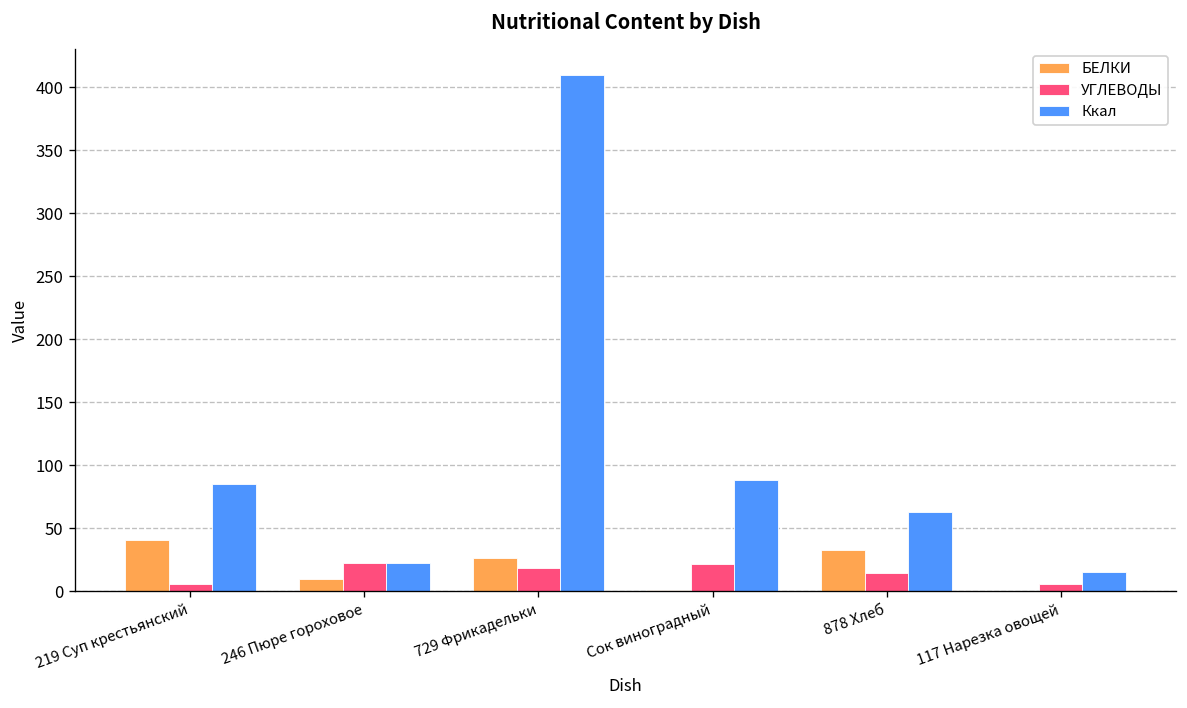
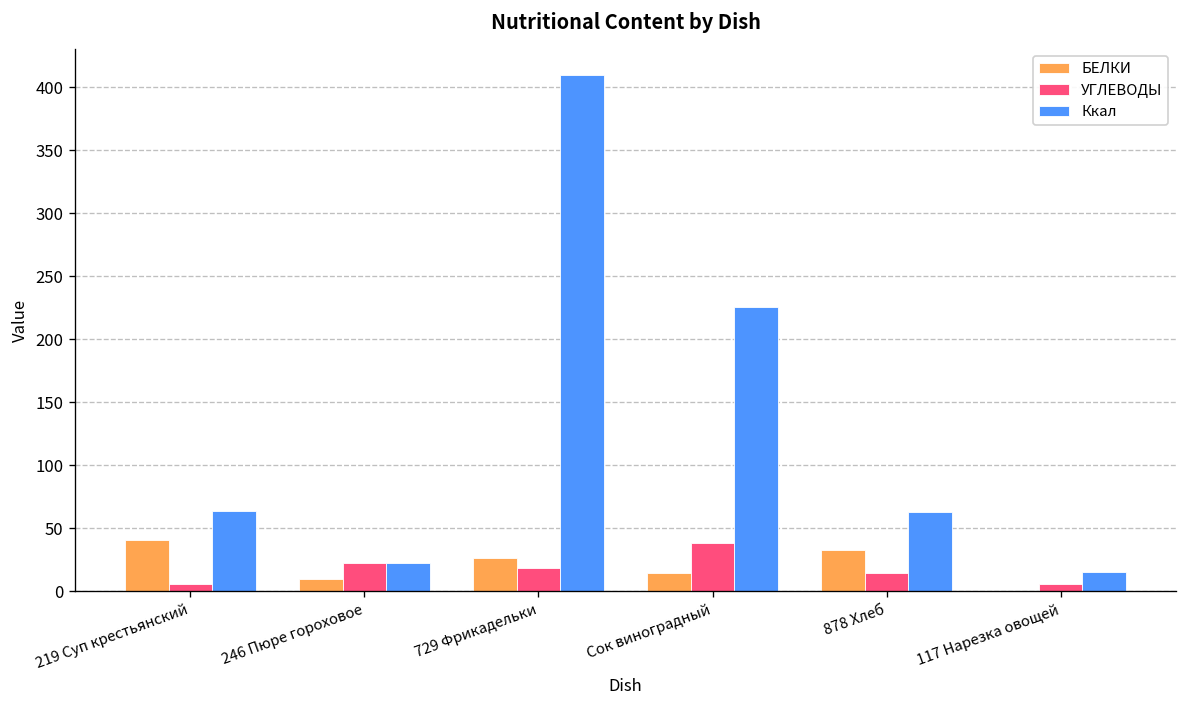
  {
    "БЕЛКИ": {
      "219 Суп крестьянский": 41,
      "246 Пюре гороховое": 10,
      "729 Фрикадельки": 27,
-     "Сок виноградный": 1,
+     "Сок виноградный": 14,
      "878 Хлеб": 33
    },
    "УГЛЕВОДЫ": {
      "219 Суп крестьянский": 6,
      "246 Пюре гороховое": 23,
      "729 Фрикадельки": 19,
-     "Сок виноградный": 21,
+     "Сок виноградный": 39,
      "878 Хлеб": 14,
      "117 Нарезка овощей": 6
    },
    "Ккал": {
-     "219 Суп крестьянский": 85,
+     "219 Суп крестьянский": 64,
      "246 Пюре гороховое": 22,
      "729 Фрикадельки": 410,
-     "Сок виноградный": 88,
+     "Сок виноградный": 226,
      "878 Хлеб": 63,
      "117 Нарезка овощей": 15
    }
  }
